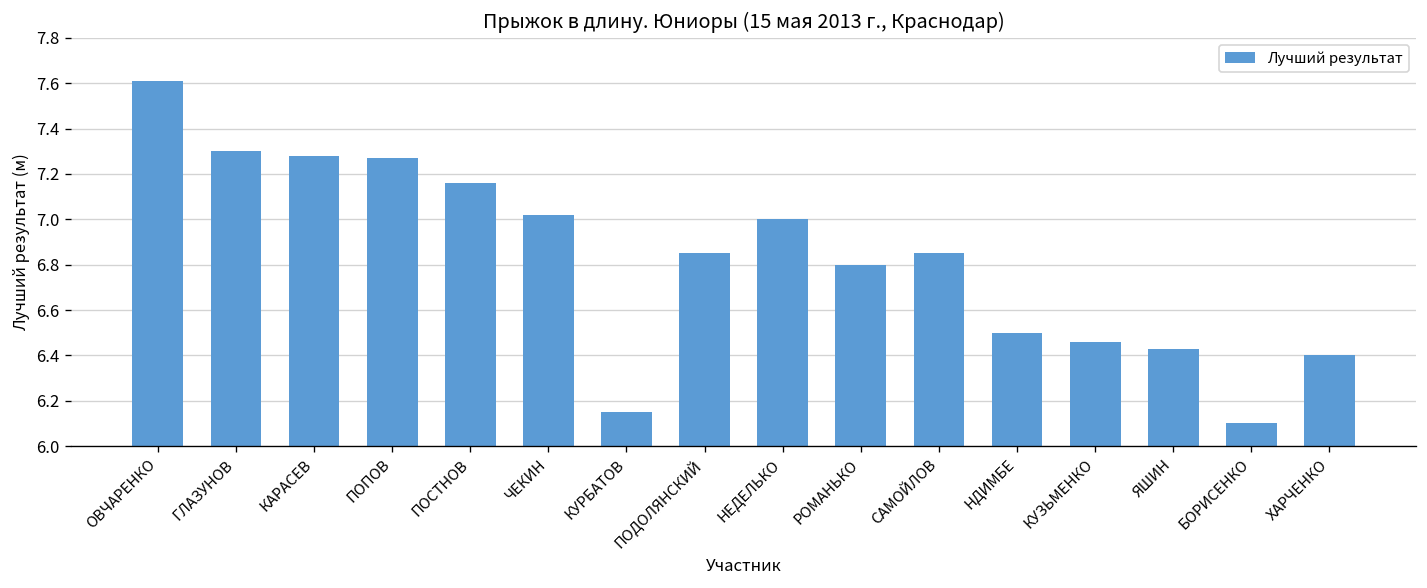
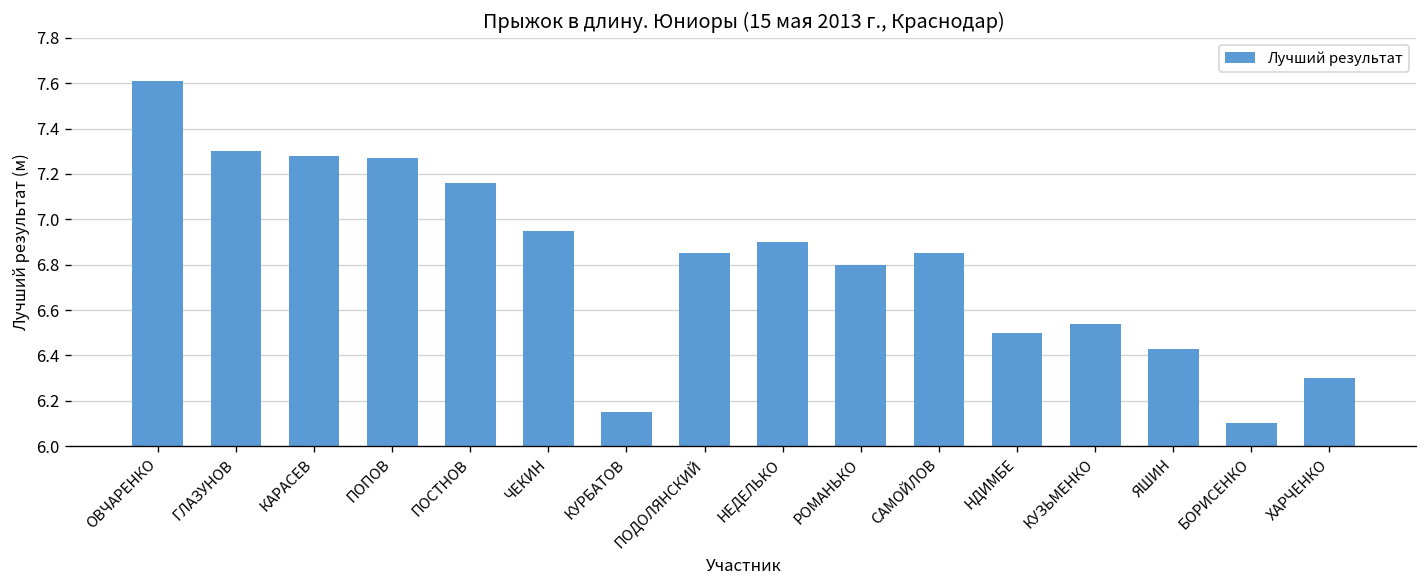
  {
    "ОВЧАРЕНКО": 7.61,
    "ГЛАЗУНОВ": 7.30,
    "КАРАСЕВ": 7.28,
    "ПОПОВ": 7.27,
    "ПОСТНОВ": 7.16,
-   "ЧЕКИН": 7.02,
+   "ЧЕКИН": 6.95,
    "КУРБАТОВ": 6.15,
    "ПОДОЛЯНСКИЙ": 6.85,
-   "НЕДЕЛЬКО": 7.0,
+   "НЕДЕЛЬКО": 6.9,
    "РОМАНЬКО": 6.80,
    "САМОЙЛОВ": 6.85,
    "НДИМБЕ": 6.50,
-   "КУЗЬМЕНКО": 6.46,
+   "КУЗЬМЕНКО": 6.54,
    "ЯШИН": 6.43,
    "БОРИСЕНКО": 6.10,
-   "ХАРЧЕНКО": 6.4
+   "ХАРЧЕНКО": 6.3
  }
